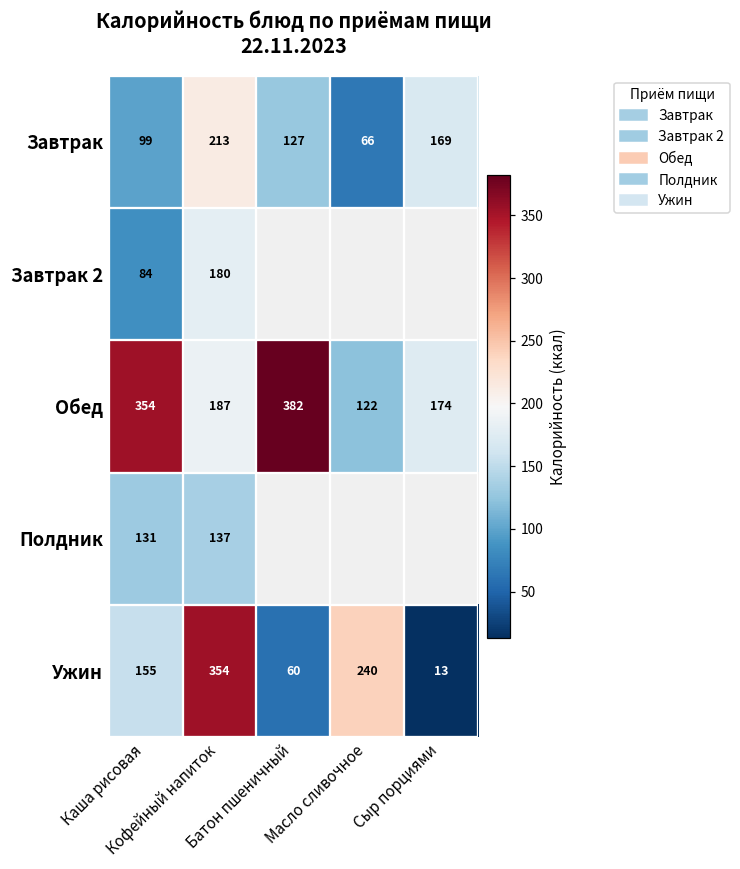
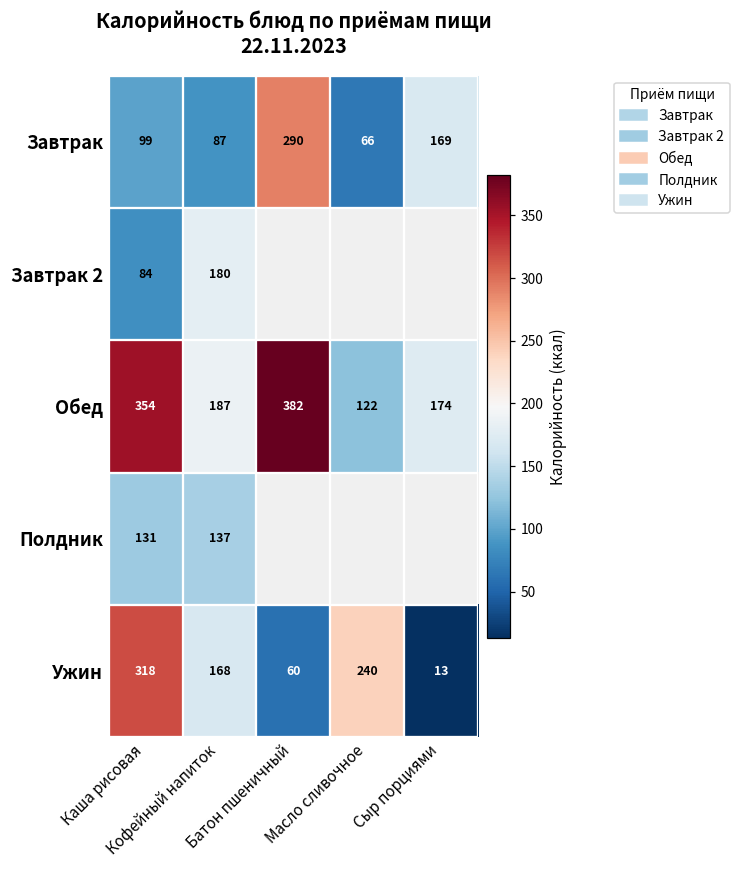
  {
    "Завтрак": {
      "Каша рисовая": 99,
-     "Кофейный напиток": 213,
-     "Батон пшеничный": 127,
+     "Кофейный напиток": 87,
+     "Батон пшеничный": 290,
      "Масло сливочное": 66,
      "Сыр порциями": 169
    },
    "Завтрак 2": {
      "Каша рисовая": 84,
      "Кофейный напиток": 180
    },
    "Обед": {
      "Каша рисовая": 354,
      "Кофейный напиток": 187,
      "Батон пшеничный": 382,
      "Масло сливочное": 122,
      "Сыр порциями": 174
    },
    "Полдник": {
      "Каша рисовая": 131,
      "Кофейный напиток": 137
    },
    "Ужин": {
-     "Каша рисовая": 155,
-     "Кофейный напиток": 354,
+     "Каша рисовая": 318,
+     "Кофейный напиток": 168,
      "Батон пшеничный": 60,
      "Масло сливочное": 240,
      "Сыр порциями": 13
    }
  }
